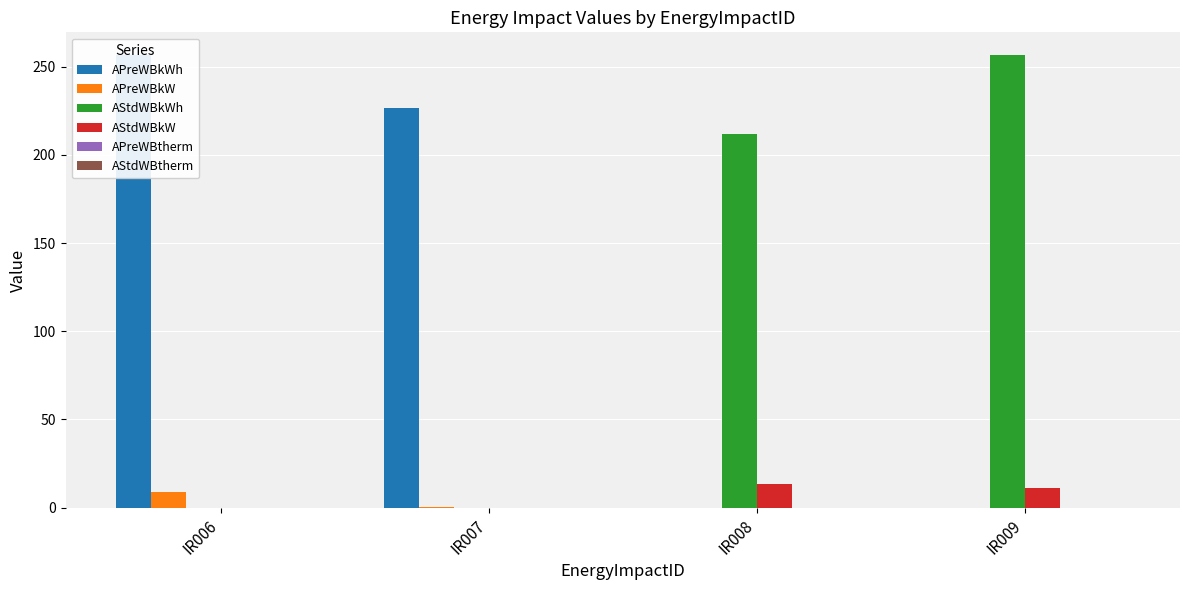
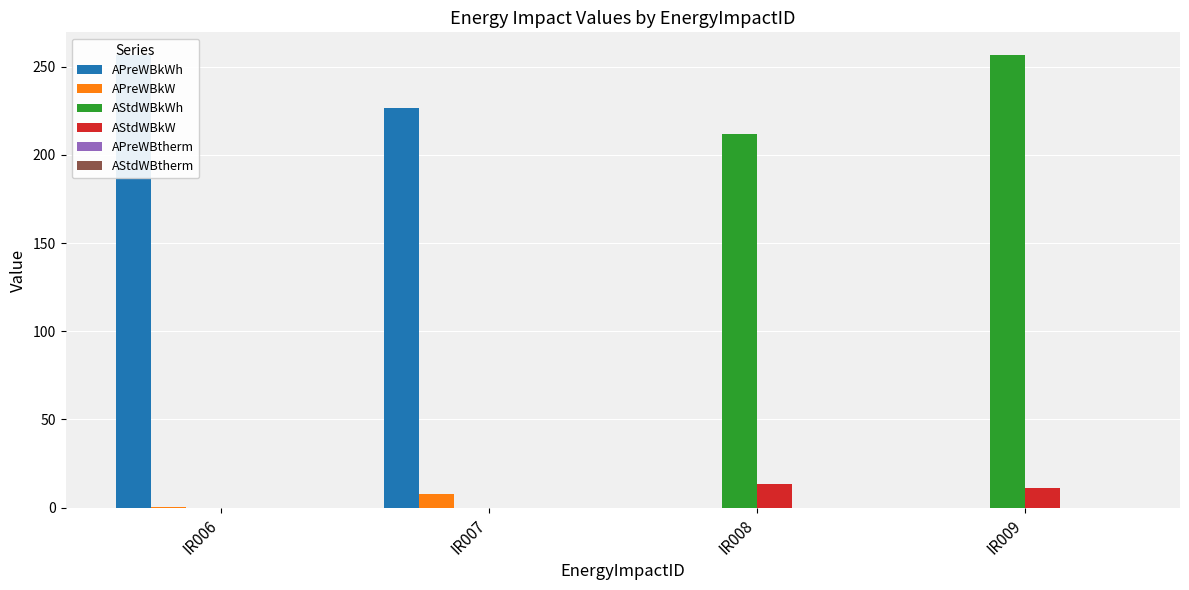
  {
    "APreWBkWh": {
      "IR007": 227,
      "IR008": 0,
      "IR009": 0
    },
    "APreWBkW": {
-     "IR006": 9,
-     "IR007": 0,
+     "IR006": 0,
+     "IR007": 8,
      "IR008": 0,
      "IR009": 0
    },
    "AStdWBkWh": {
      "IR006": 0,
      "IR007": 0,
      "IR008": 212,
      "IR009": 257
    },
    "AStdWBkW": {
      "IR006": 0,
      "IR007": 0,
      "IR008": 14,
      "IR009": 11
    },
    "APreWBtherm": {
      "IR006": 0,
      "IR007": 0,
      "IR008": 0,
      "IR009": 0
    },
    "AStdWBtherm": {
      "IR006": 0,
      "IR007": 0,
      "IR008": 0,
      "IR009": 0
    }
  }
